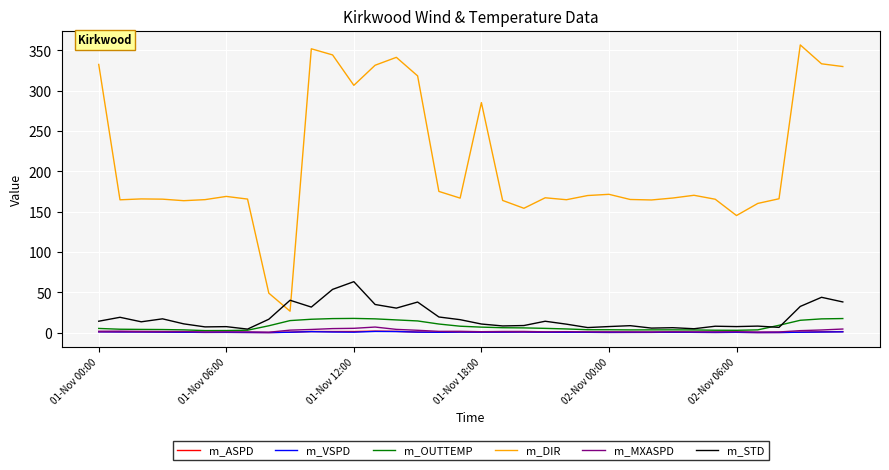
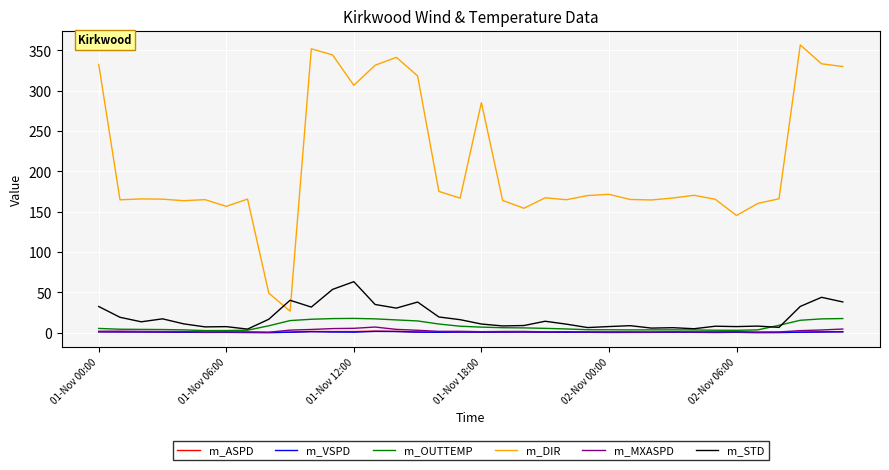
  {
    "m_OUTTEMP": {
      "01-Nov 00:00": 10,
      "01-Nov 12:00": 20,
      "01-Nov 18:00": 10
    },
    "m_DIR": {
      "01-Nov 00:00": 330,
-     "01-Nov 06:00": 170,
+     "01-Nov 06:00": 160,
      "01-Nov 12:00": 310,
      "01-Nov 18:00": 290,
      "02-Nov 00:00": 170,
      "02-Nov 06:00": 150
    },
    "m_MXASPD": {
      "01-Nov 12:00": 10
    },
    "m_STD": {
-     "01-Nov 00:00": 10,
+     "01-Nov 00:00": 30,
      "01-Nov 06:00": 10,
      "01-Nov 12:00": 60,
      "01-Nov 18:00": 10,
      "02-Nov 00:00": 10,
      "02-Nov 06:00": 10
    }
  }
